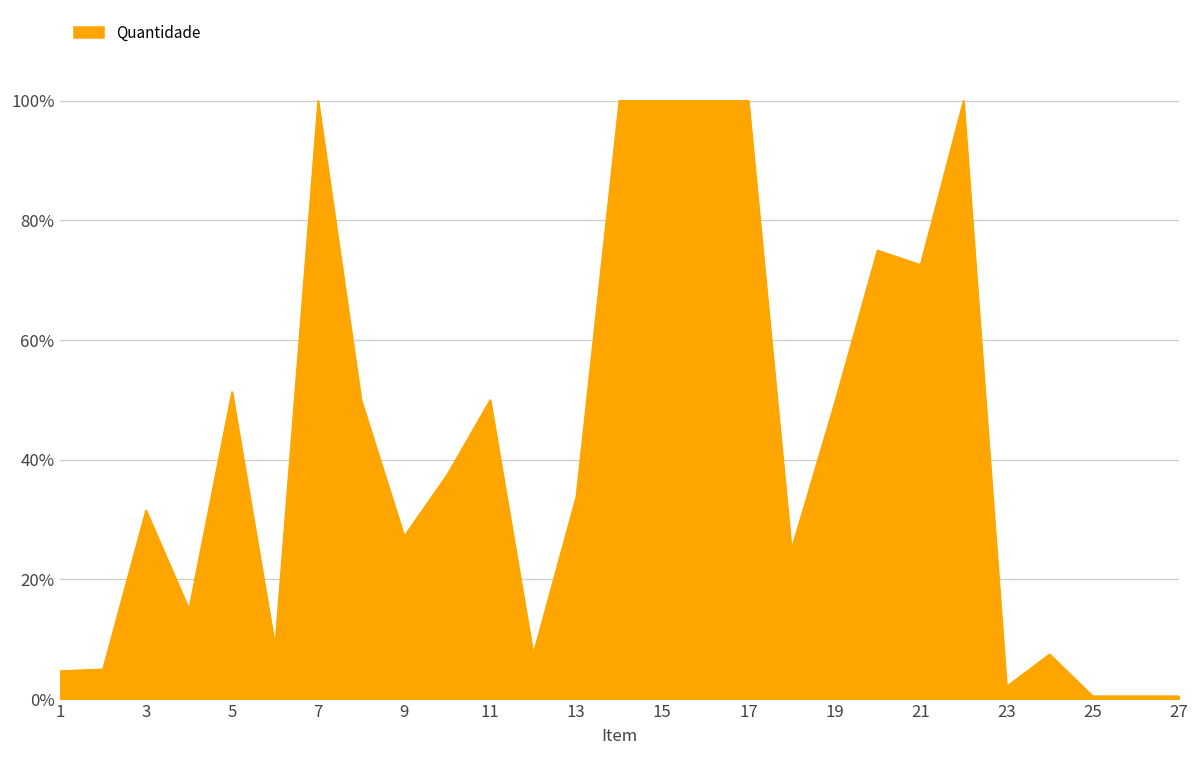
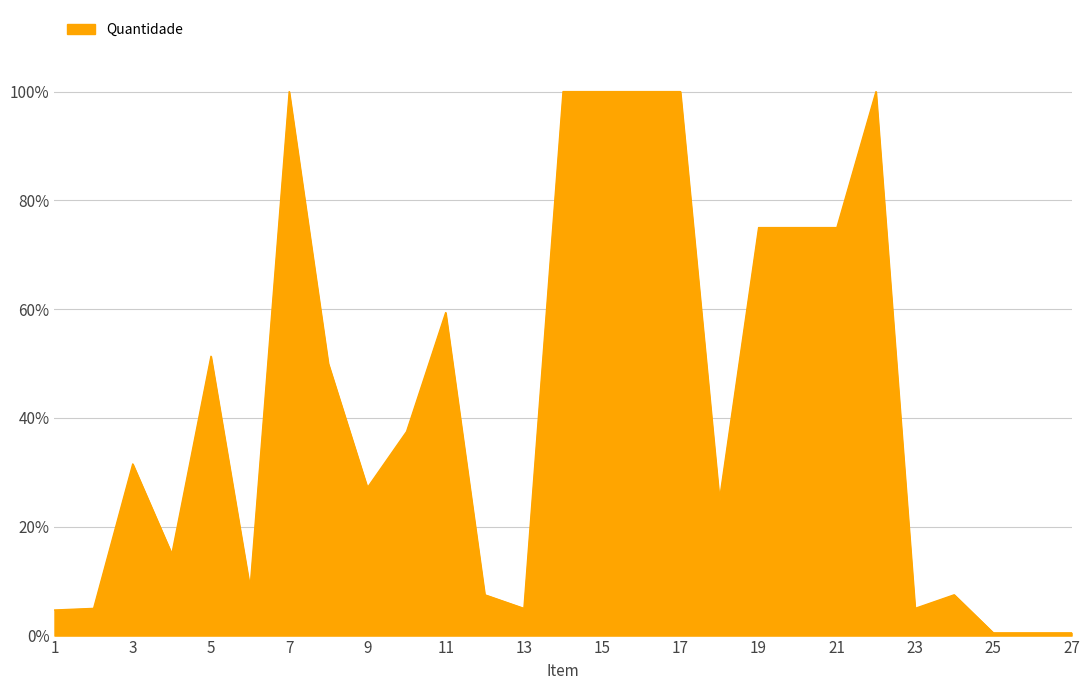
  {
    "1": "5%",
    "3": "32%",
    "5": "51%",
    "7": "100%",
    "9": "27%",
-   "11": "50%",
-   "13": "34%",
+   "11": "59%",
+   "13": "5%",
    "15": "100%",
    "17": "100%",
-   "19": "49%",
-   "21": "73%",
-   "23": "2%",
+   "19": "75%",
+   "21": "75%",
+   "23": "5%",
    "25": "1%",
    "27": "1%"
  }
